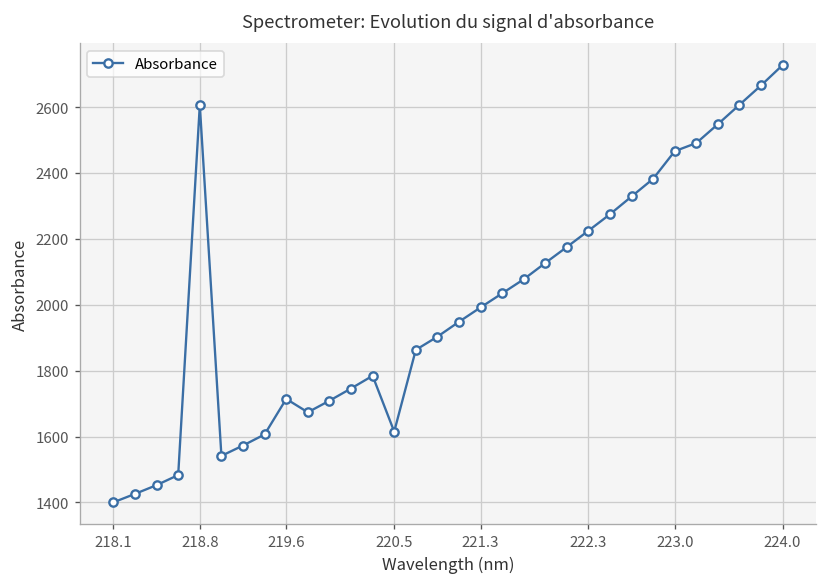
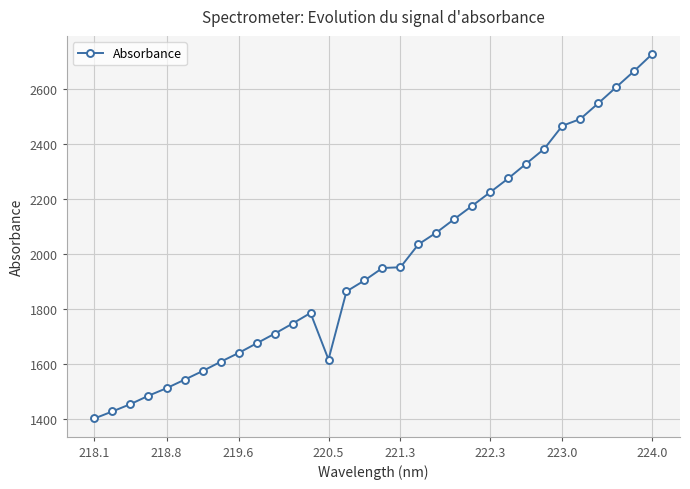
  {
    "218.1": 1400,
-   "218.8": 2610,
-   "219.6": 1710,
+   "218.8": 1510,
+   "219.6": 1640,
    "220.5": 1610,
-   "221.3": 1990,
+   "221.3": 1950,
    "222.3": 2220,
    "223.0": 2470,
    "224.0": 2730
  }
